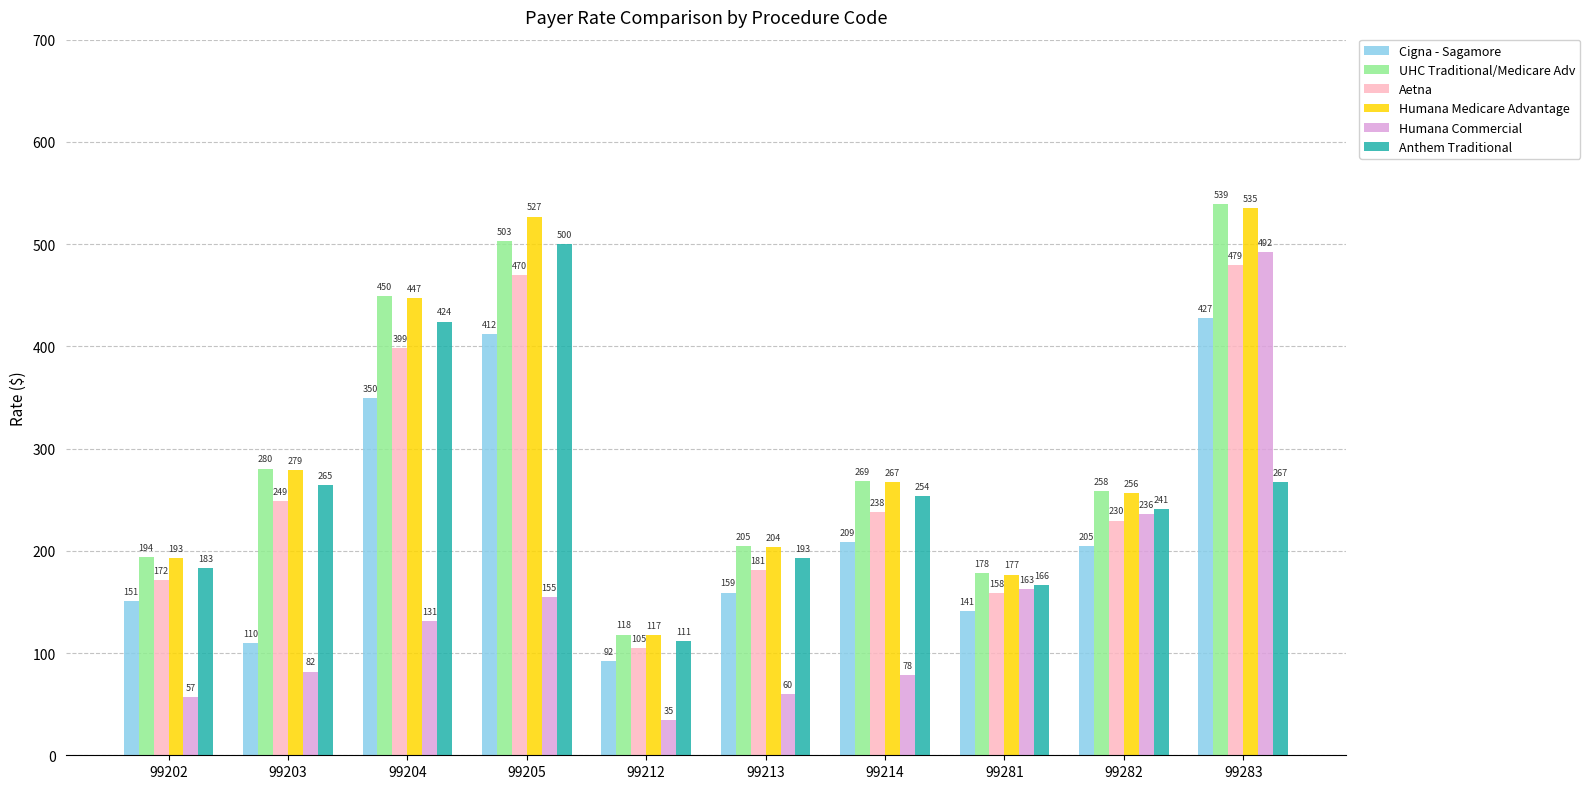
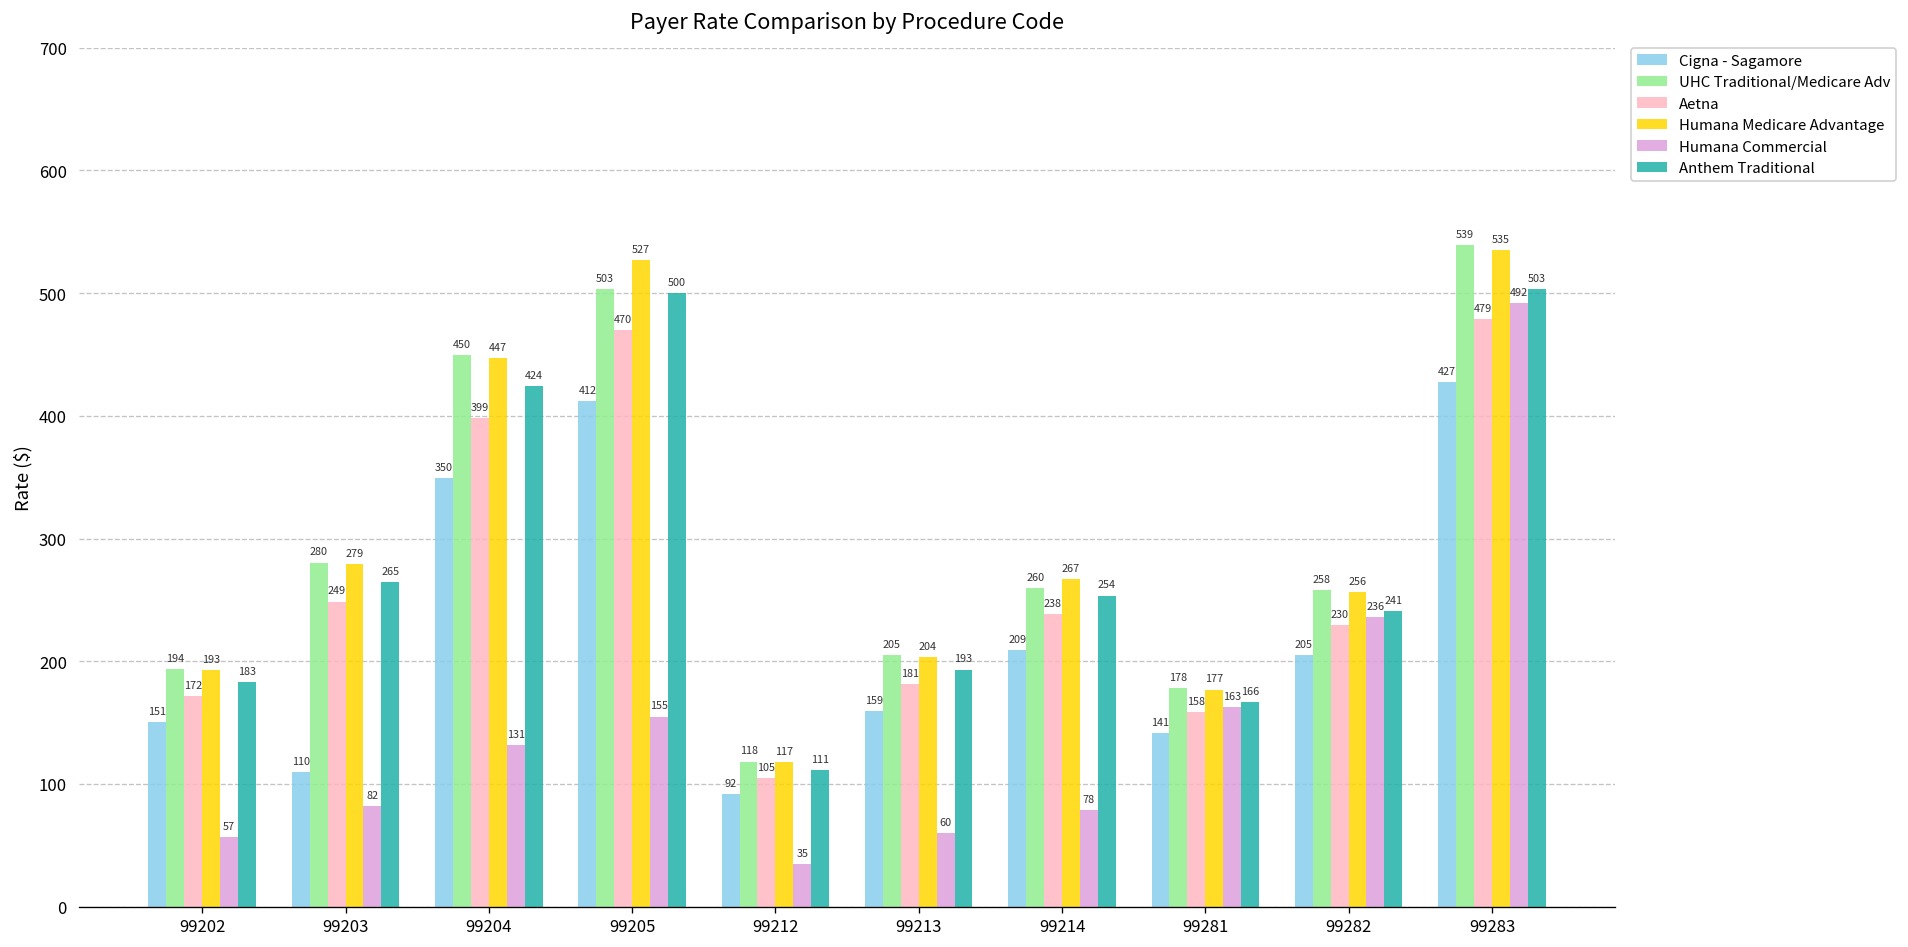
  {
    "Cigna - Sagamore": {
      "99202": 151,
      "99203": 110,
      "99204": 350,
      "99205": 412,
      "99212": 92,
      "99213": 159,
      "99214": 209,
      "99281": 141,
      "99282": 205,
      "99283": 427
    },
    "UHC Traditional/Medicare Adv": {
      "99202": 194,
      "99203": 280,
      "99204": 450,
      "99205": 503,
      "99212": 118,
      "99213": 205,
-     "99214": 269,
+     "99214": 260,
      "99281": 178,
      "99282": 258,
      "99283": 539
    },
    "Humana Medicare Advantage": {
      "99202": 193,
      "99203": 279,
      "99204": 447,
      "99205": 527,
      "99212": 117,
      "99213": 204,
      "99214": 267,
      "99281": 177,
      "99282": 256,
      "99283": 535
    },
    "Anthem Traditional": {
      "99202": 183,
      "99203": 265,
      "99204": 424,
      "99205": 500,
      "99212": 111,
      "99213": 193,
      "99214": 254,
      "99281": 166,
      "99282": 241,
-     "99283": 267
+     "99283": 503
    }
  }
